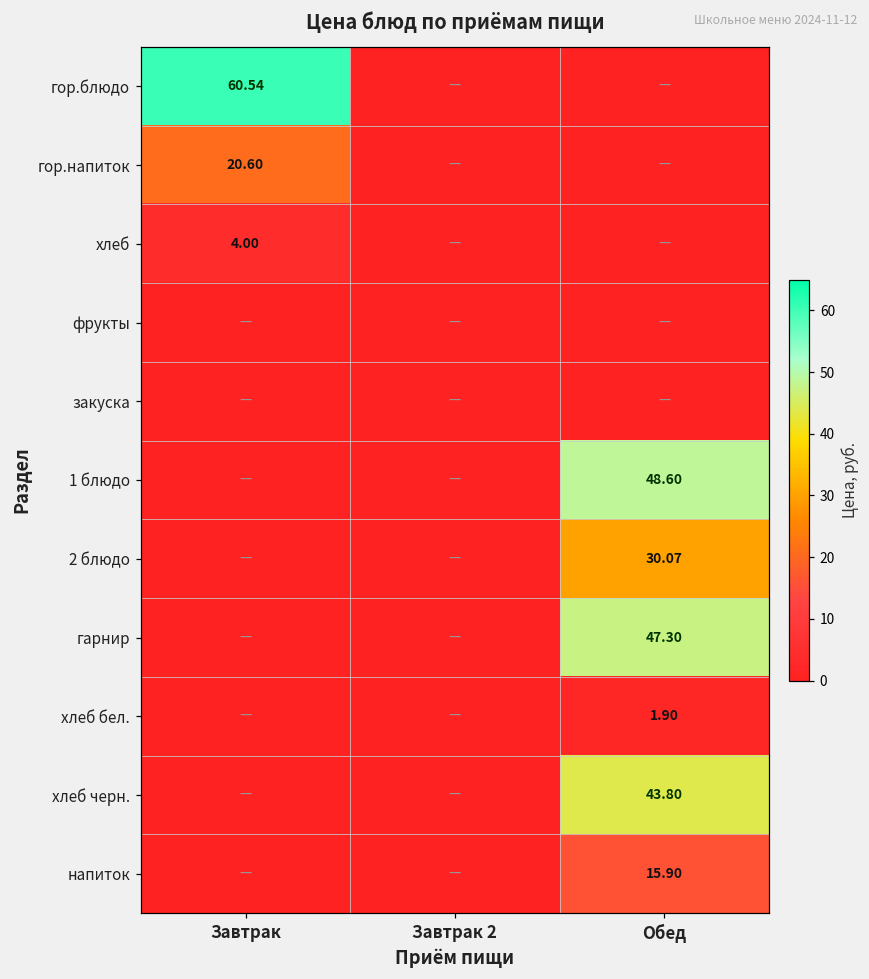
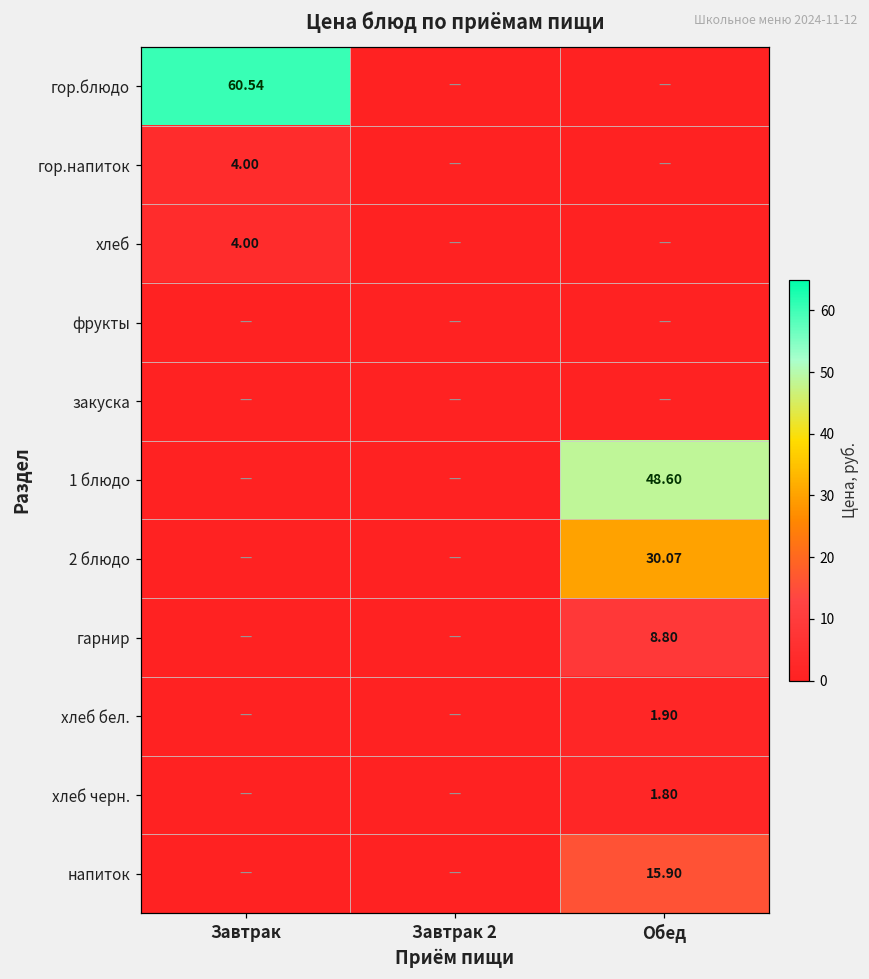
  {
    "гор.блюдо": {
      "Завтрак": 60.54
    },
    "гор.напиток": {
-     "Завтрак": 20.60
+     "Завтрак": 4.00
    },
    "хлеб": {
      "Завтрак": 4.00
    },
    "1 блюдо": {
      "Обед": 48.60
    },
    "2 блюдо": {
      "Обед": 30.07
    },
    "гарнир": {
-     "Обед": 47.30
+     "Обед": 8.80
    },
    "хлеб бел.": {
      "Обед": 1.90
    },
    "хлеб черн.": {
-     "Обед": 43.80
+     "Обед": 1.80
    },
    "напиток": {
      "Обед": 15.90
    }
  }
